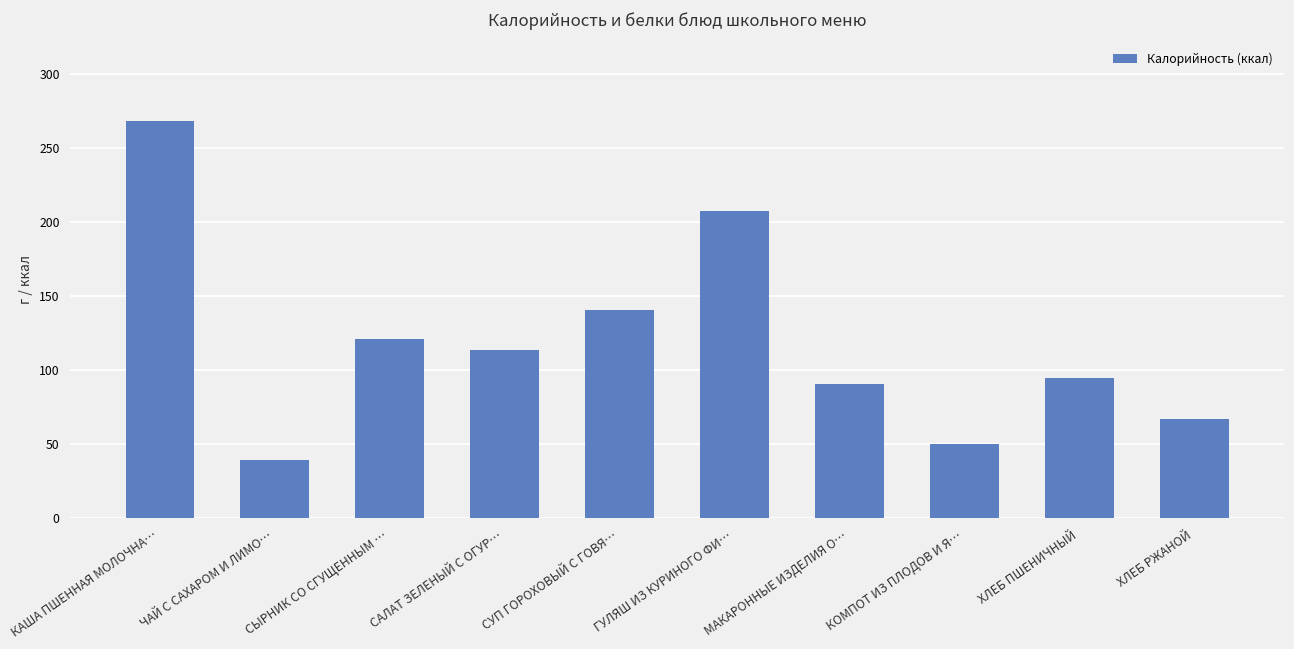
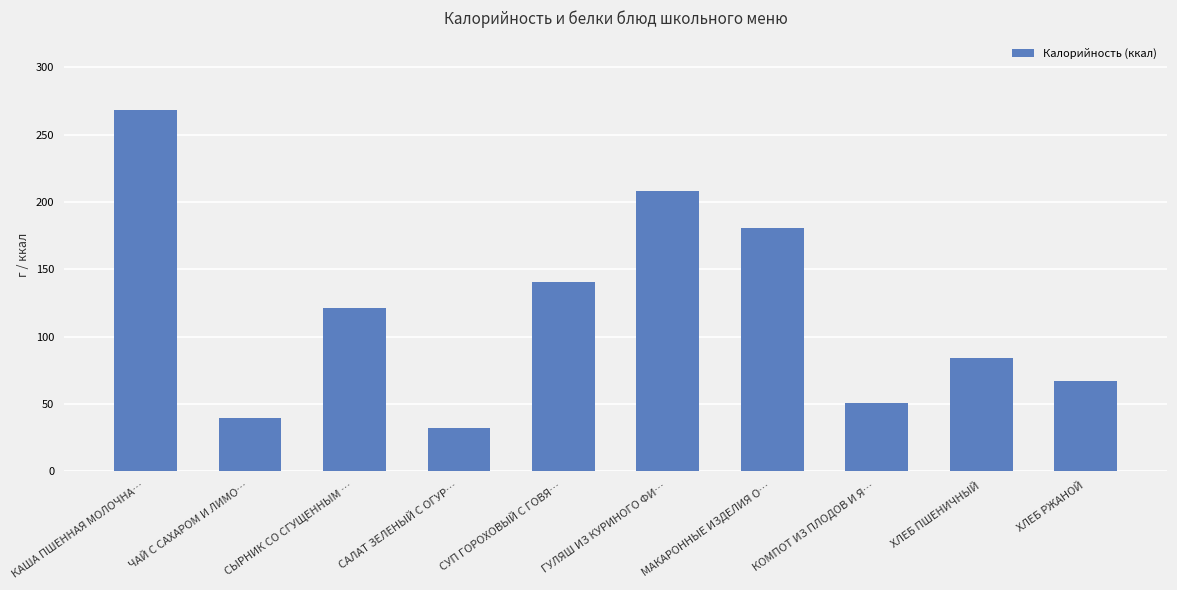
  {
    "КАША ПШЕННАЯ МОЛОЧНА…": 268,
    "ЧАЙ С САХАРОМ И ЛИМО…": 40,
    "СЫРНИК СО СГУЩЕННЫМ …": 121,
-   "САЛАТ ЗЕЛЕНЫЙ С ОГУР…": 114,
+   "САЛАТ ЗЕЛЕНЫЙ С ОГУР…": 32,
    "СУП ГОРОХОВЫЙ С ГОВЯ…": 140,
    "ГУЛЯШ ИЗ КУРИНОГО ФИ…": 208,
-   "МАКАРОННЫЕ ИЗДЕЛИЯ О…": 91,
+   "МАКАРОННЫЕ ИЗДЕЛИЯ О…": 181,
    "КОМПОТ ИЗ ПЛОДОВ И Я…": 51,
-   "ХЛЕБ ПШЕНИЧНЫЙ": 95,
+   "ХЛЕБ ПШЕНИЧНЫЙ": 84,
    "ХЛЕБ РЖАНОЙ": 67
  }
